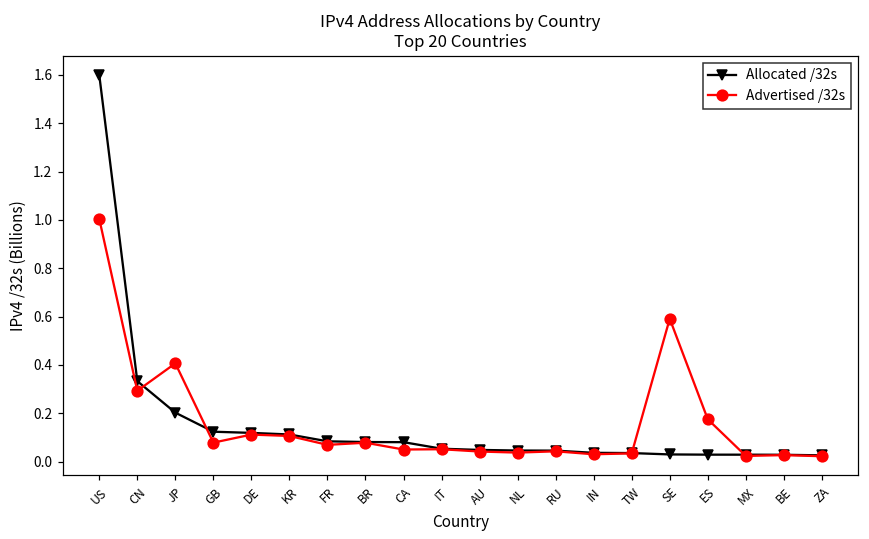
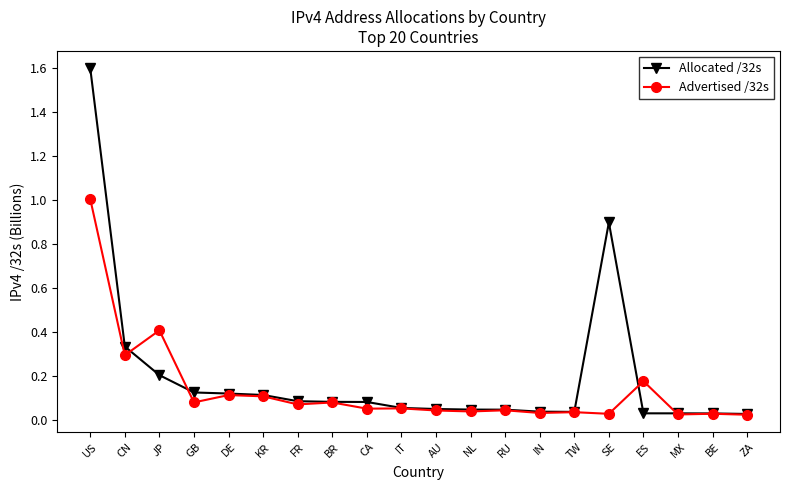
  {
    "Allocated /32s": {
      "US": 1.60,
      "CN": 0.33,
      "JP": 0.20,
      "GB": 0.12,
      "FR": 0.08,
      "CA": 0.08,
-     "SE": 0.03,
+     "SE": 0.90,
      "ES": 0.03
    },
    "Advertised /32s": {
      "US": 1.00,
      "CN": 0.29,
      "JP": 0.41,
      "GB": 0.08,
      "FR": 0.07,
      "CA": 0.05,
-     "SE": 0.59,
+     "SE": 0.03,
      "ES": 0.18
    }
  }
